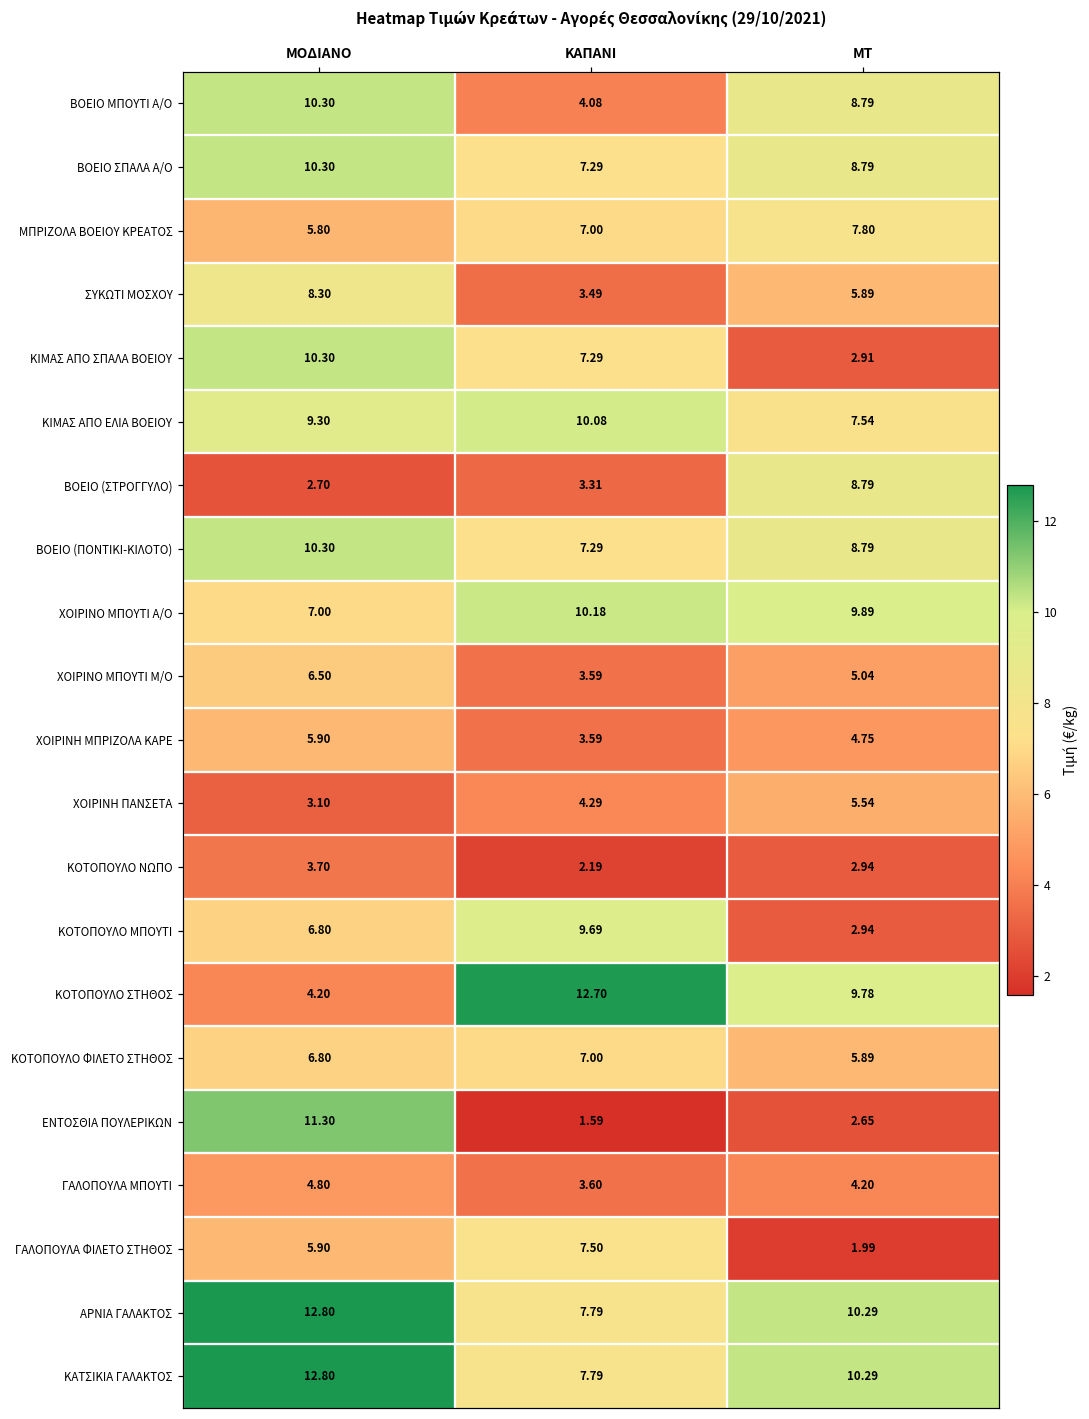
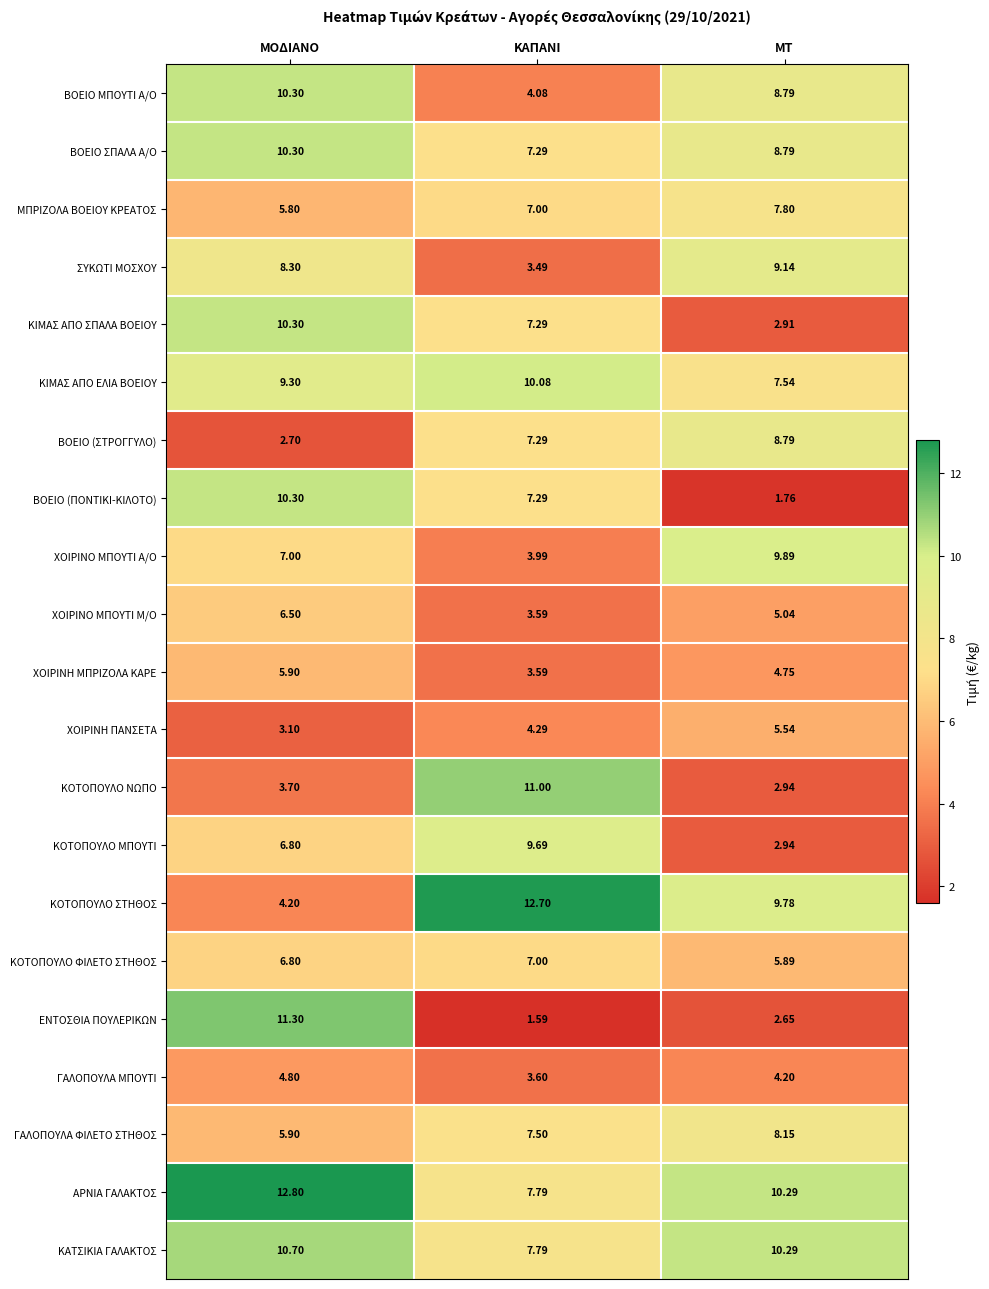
  {
    "ΒΟΕΙΟ ΜΠΟΥΤΙ Α/Ο": {
      "ΜΟΔΙΑΝΟ": 10.30,
      "ΚΑΠΑΝΙ": 4.08,
      "ΜΤ": 8.79
    },
    "ΒΟΕΙΟ ΣΠΑΛΑ Α/Ο": {
      "ΜΟΔΙΑΝΟ": 10.30,
      "ΚΑΠΑΝΙ": 7.29,
      "ΜΤ": 8.79
    },
    "ΜΠΡΙΖΟΛΑ ΒΟΕΙΟΥ ΚΡΕΑΤΟΣ": {
      "ΜΟΔΙΑΝΟ": 5.80,
      "ΚΑΠΑΝΙ": 7.00,
      "ΜΤ": 7.80
    },
    "ΣΥΚΩΤΙ ΜΟΣΧΟΥ": {
      "ΜΟΔΙΑΝΟ": 8.30,
      "ΚΑΠΑΝΙ": 3.49,
-     "ΜΤ": 5.89
+     "ΜΤ": 9.14
    },
    "ΚΙΜΑΣ ΑΠΟ ΣΠΑΛΑ ΒΟΕΙΟΥ": {
      "ΜΟΔΙΑΝΟ": 10.30,
      "ΚΑΠΑΝΙ": 7.29,
      "ΜΤ": 2.91
    },
    "ΚΙΜΑΣ ΑΠO ΕΛΙΑ ΒΟΕΙΟΥ": {
      "ΜΟΔΙΑΝΟ": 9.30,
      "ΚΑΠΑΝΙ": 10.08,
      "ΜΤ": 7.54
    },
    "ΒΟΕΙΟ (ΣΤΡΟΓΓΥΛΟ)": {
      "ΜΟΔΙΑΝΟ": 2.70,
-     "ΚΑΠΑΝΙ": 3.31,
+     "ΚΑΠΑΝΙ": 7.29,
      "ΜΤ": 8.79
    },
    "ΒΟΕΙΟ (ΠΟΝΤΙΚΙ-ΚΙΛΟΤΟ)": {
      "ΜΟΔΙΑΝΟ": 10.30,
      "ΚΑΠΑΝΙ": 7.29,
-     "ΜΤ": 8.79
+     "ΜΤ": 1.76
    },
    "ΧΟΙΡΙΝΟ ΜΠΟΥΤΙ Α/Ο": {
      "ΜΟΔΙΑΝΟ": 7.00,
-     "ΚΑΠΑΝΙ": 10.18,
+     "ΚΑΠΑΝΙ": 3.99,
      "ΜΤ": 9.89
    },
    "ΧΟΙΡΙΝΟ ΜΠΟΥΤΙ Μ/Ο": {
      "ΜΟΔΙΑΝΟ": 6.50,
      "ΚΑΠΑΝΙ": 3.59,
      "ΜΤ": 5.04
    },
    "ΧΟΙΡΙΝΗ ΜΠΡΙΖΟΛΑ ΚΑΡΕ": {
      "ΜΟΔΙΑΝΟ": 5.90,
      "ΚΑΠΑΝΙ": 3.59,
      "ΜΤ": 4.75
    },
    "ΧΟΙΡΙΝΗ ΠΑΝΣΕΤΑ": {
      "ΜΟΔΙΑΝΟ": 3.10,
      "ΚΑΠΑΝΙ": 4.29,
      "ΜΤ": 5.54
    },
    "ΚΟΤΟΠΟΥΛΟ ΝΩΠΟ": {
      "ΜΟΔΙΑΝΟ": 3.70,
-     "ΚΑΠΑΝΙ": 2.19,
+     "ΚΑΠΑΝΙ": 11.00,
      "ΜΤ": 2.94
    },
    "ΚΟΤΟΠΟΥΛΟ ΜΠΟΥΤΙ": {
      "ΜΟΔΙΑΝΟ": 6.80,
      "ΚΑΠΑΝΙ": 9.69,
      "ΜΤ": 2.94
    },
    "ΚΟΤΟΠΟΥΛΟ ΣΤΗΘΟΣ": {
      "ΜΟΔΙΑΝΟ": 4.20,
      "ΚΑΠΑΝΙ": 12.70,
      "ΜΤ": 9.78
    },
    "ΚΟΤΟΠΟΥΛΟ ΦΙΛΕΤΟ ΣΤΗΘΟΣ": {
      "ΜΟΔΙΑΝΟ": 6.80,
      "ΚΑΠΑΝΙ": 7.00,
      "ΜΤ": 5.89
    },
    "ΕΝΤΟΣΘΙΑ ΠΟΥΛΕΡΙΚΩΝ": {
      "ΜΟΔΙΑΝΟ": 11.30,
      "ΚΑΠΑΝΙ": 1.59,
      "ΜΤ": 2.65
    },
    "ΓΑΛΟΠΟΥΛΑ ΜΠΟΥΤΙ": {
      "ΜΟΔΙΑΝΟ": 4.80,
      "ΚΑΠΑΝΙ": 3.60,
      "ΜΤ": 4.20
    },
    "ΓΑΛΟΠΟΥΛΑ ΦΙΛΕΤΟ ΣΤΗΘΟΣ": {
      "ΜΟΔΙΑΝΟ": 5.90,
      "ΚΑΠΑΝΙ": 7.50,
-     "ΜΤ": 1.99
+     "ΜΤ": 8.15
    },
    "ΑΡΝΙΑ ΓΑΛΑΚΤΟΣ": {
      "ΜΟΔΙΑΝΟ": 12.80,
      "ΚΑΠΑΝΙ": 7.79,
      "ΜΤ": 10.29
    },
    "ΚΑΤΣΙΚΙΑ ΓΑΛΑΚΤΟΣ": {
-     "ΜΟΔΙΑΝΟ": 12.80,
+     "ΜΟΔΙΑΝΟ": 10.70,
      "ΚΑΠΑΝΙ": 7.79,
      "ΜΤ": 10.29
    }
  }
